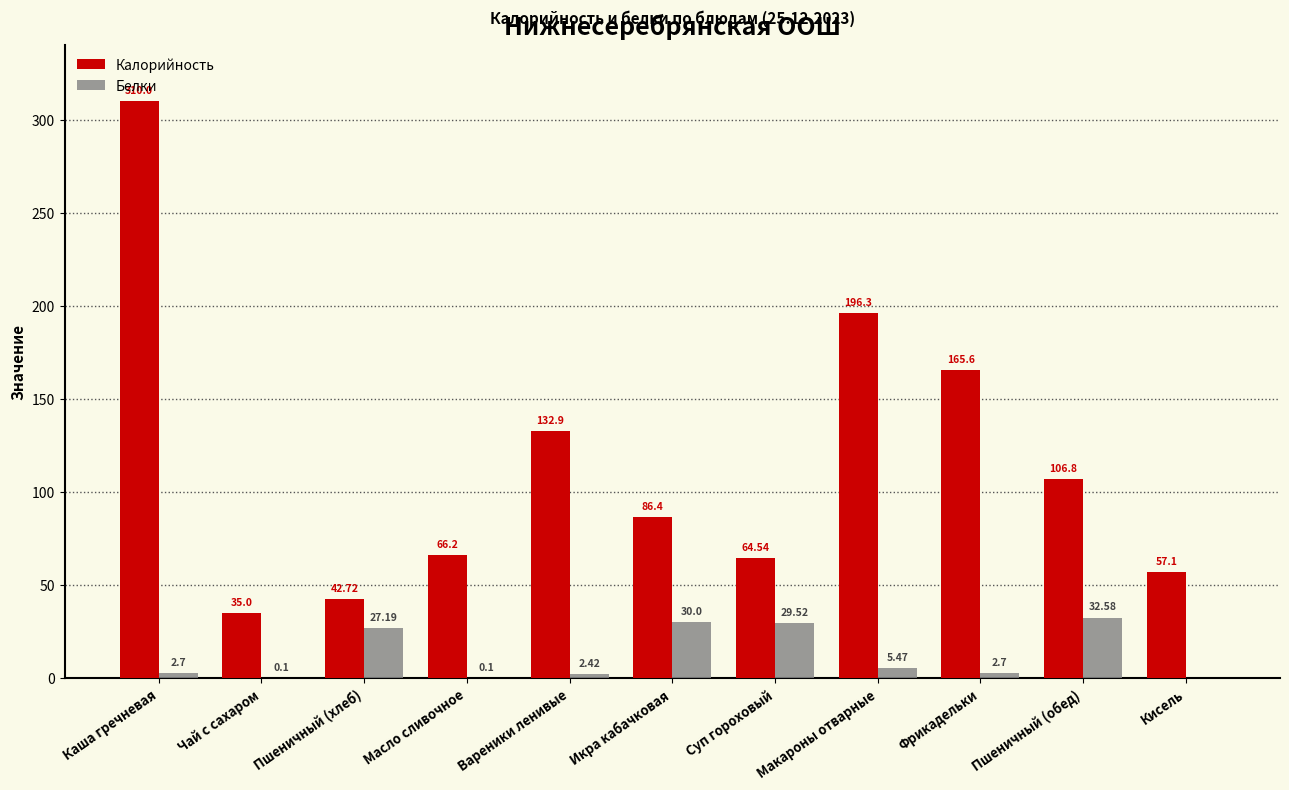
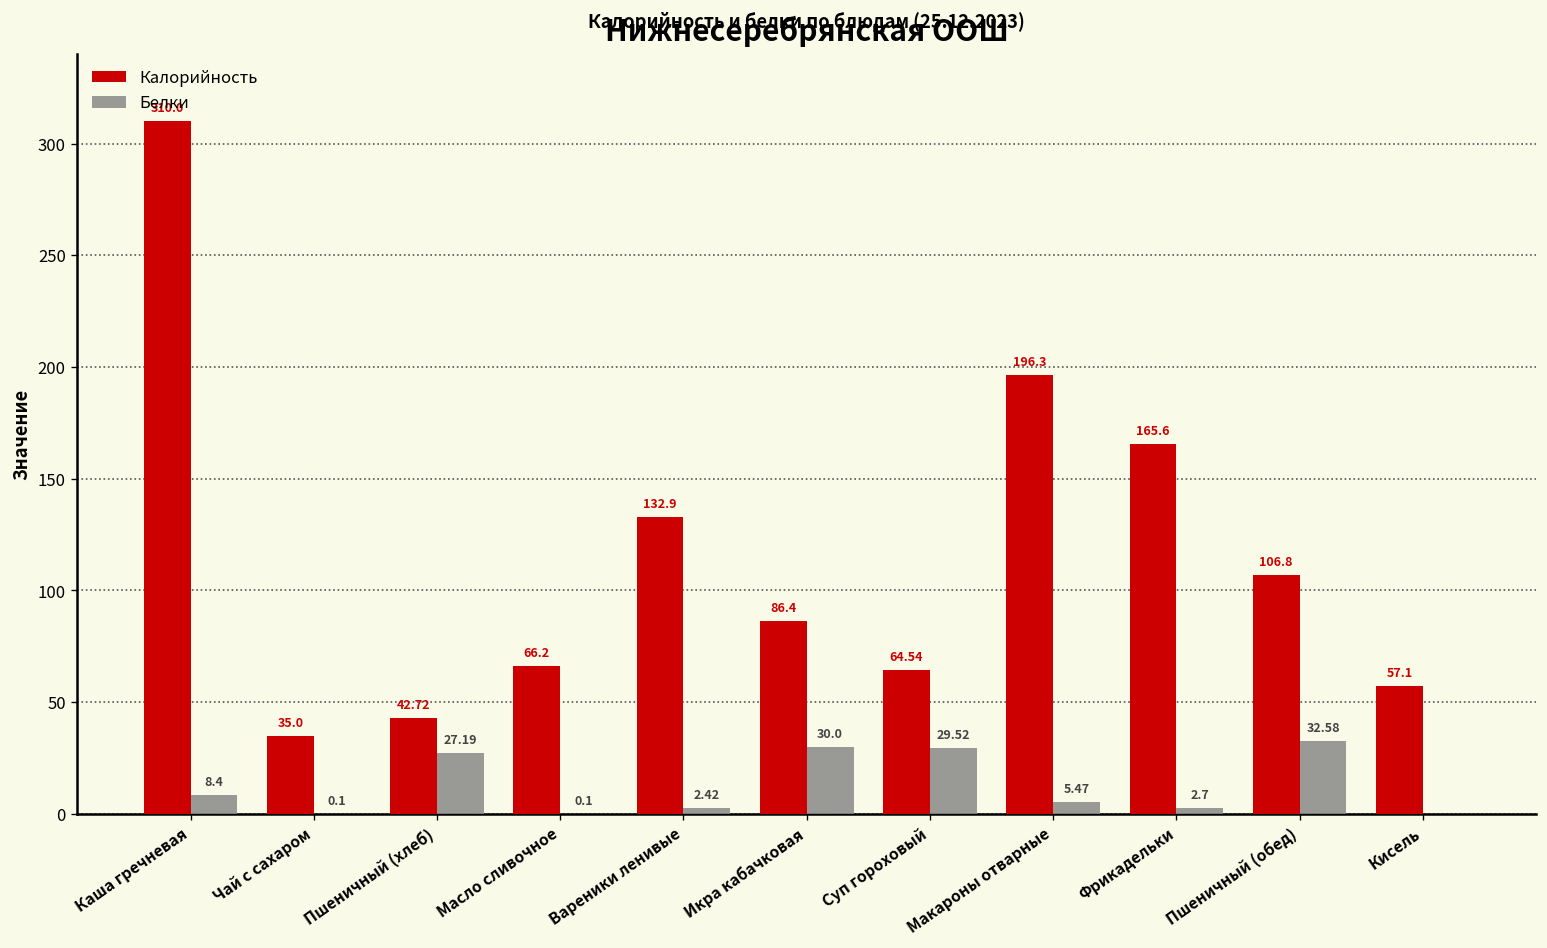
  {
    "Калорийность": {
      "Каша гречневая": 310.0,
      "Чай с сахаром": 35.0,
      "Пшеничный (хлеб)": 42.72,
      "Масло сливочное": 66.2,
      "Вареники ленивые": 132.9,
      "Икра кабачковая": 86.4,
      "Суп гороховый": 64.54,
      "Макароны отварные": 196.3,
      "Фрикадельки": 165.6,
      "Пшеничный (обед)": 106.8,
      "Кисель": 57.1
    },
    "Белки": {
-     "Каша гречневая": 2.7,
+     "Каша гречневая": 8.4,
      "Чай с сахаром": 0.1,
      "Пшеничный (хлеб)": 27.19,
      "Масло сливочное": 0.1,
      "Вареники ленивые": 2.42,
      "Икра кабачковая": 30.0,
      "Суп гороховый": 29.52,
      "Макароны отварные": 5.47,
      "Фрикадельки": 2.7,
      "Пшеничный (обед)": 32.58
    }
  }
